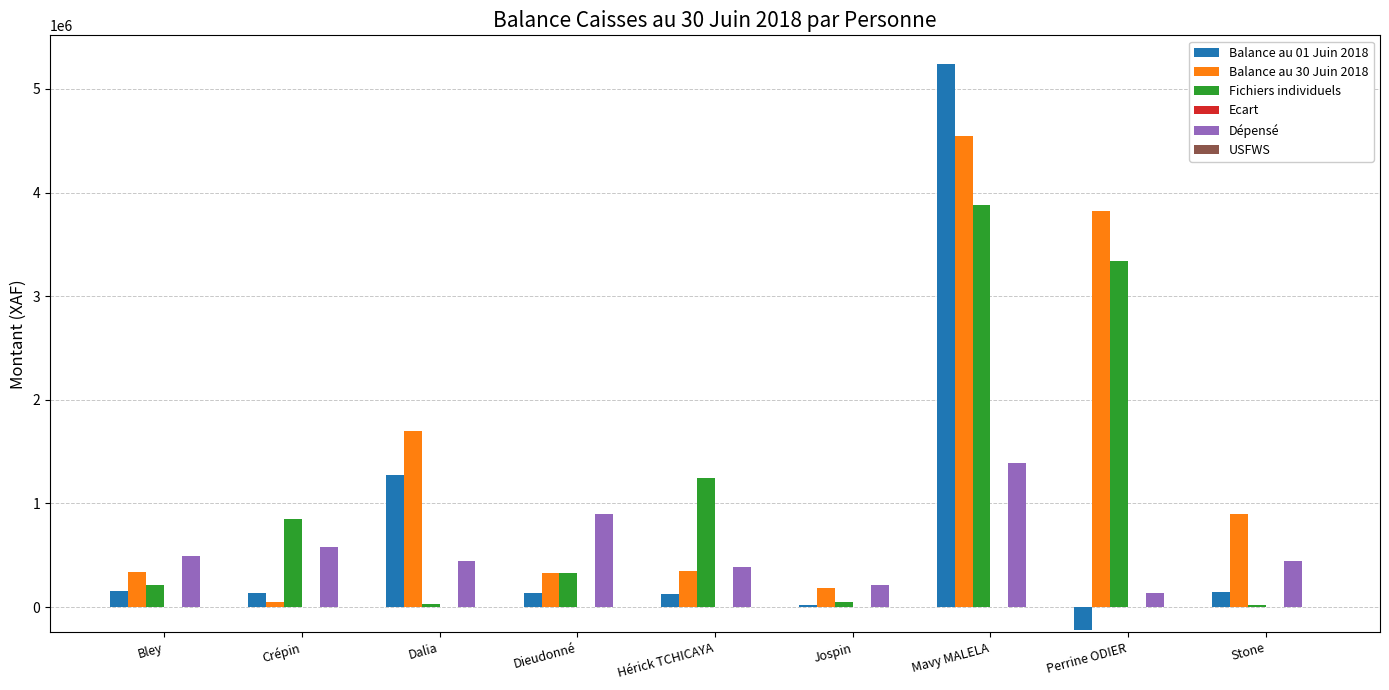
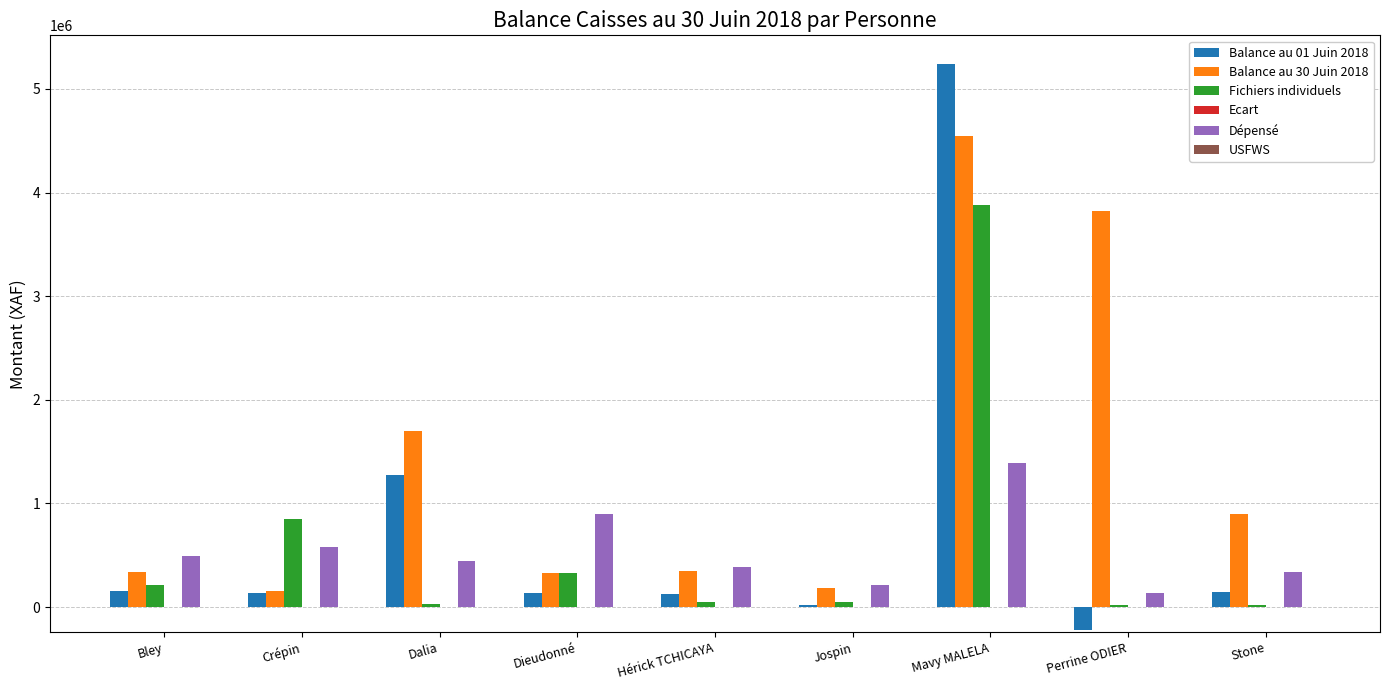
  {
    "Balance au 01 Juin 2018": {
      "Bley": 160000,
      "Crépin": 130000,
      "Dalia": 1270000,
      "Dieudonné": 140000,
      "Hérick TCHICAYA": 130000,
      "Mavy MALELA": 5240000,
      "Perrine ODIER": -220000,
      "Stone": 140000
    },
    "Balance au 30 Juin 2018": {
      "Bley": 340000,
-     "Crépin": 50000,
+     "Crépin": 160000,
      "Dalia": 1700000,
      "Dieudonné": 330000,
      "Hérick TCHICAYA": 350000,
      "Jospin": 190000,
      "Mavy MALELA": 4540000,
      "Perrine ODIER": 3820000,
      "Stone": 900000
    },
    "Fichiers individuels": {
      "Bley": 220000,
      "Crépin": 850000,
      "Dalia": 30000,
      "Dieudonné": 330000,
-     "Hérick TCHICAYA": 1250000,
+     "Hérick TCHICAYA": 50000,
      "Jospin": 50000,
      "Mavy MALELA": 3880000,
-     "Perrine ODIER": 3340000
+     "Perrine ODIER": 20000
    },
    "Ecart": {
      "Bley": 0,
      "Crépin": 0,
      "Dalia": 0,
      "Dieudonné": 0,
      "Hérick TCHICAYA": 0,
      "Jospin": 0,
      "Mavy MALELA": 0,
      "Perrine ODIER": 0,
      "Stone": 0
    },
    "Dépensé": {
      "Bley": 500000,
      "Crépin": 580000,
      "Dalia": 450000,
      "Dieudonné": 900000,
      "Hérick TCHICAYA": 390000,
      "Jospin": 220000,
      "Mavy MALELA": 1390000,
      "Perrine ODIER": 140000,
-     "Stone": 450000
+     "Stone": 340000
    },
    "USFWS": {
      "Bley": 0,
      "Crépin": 0,
      "Dalia": 0,
      "Dieudonné": 0,
      "Hérick TCHICAYA": 0,
      "Jospin": 0,
      "Mavy MALELA": 0,
      "Perrine ODIER": 0,
      "Stone": 0
    }
  }
